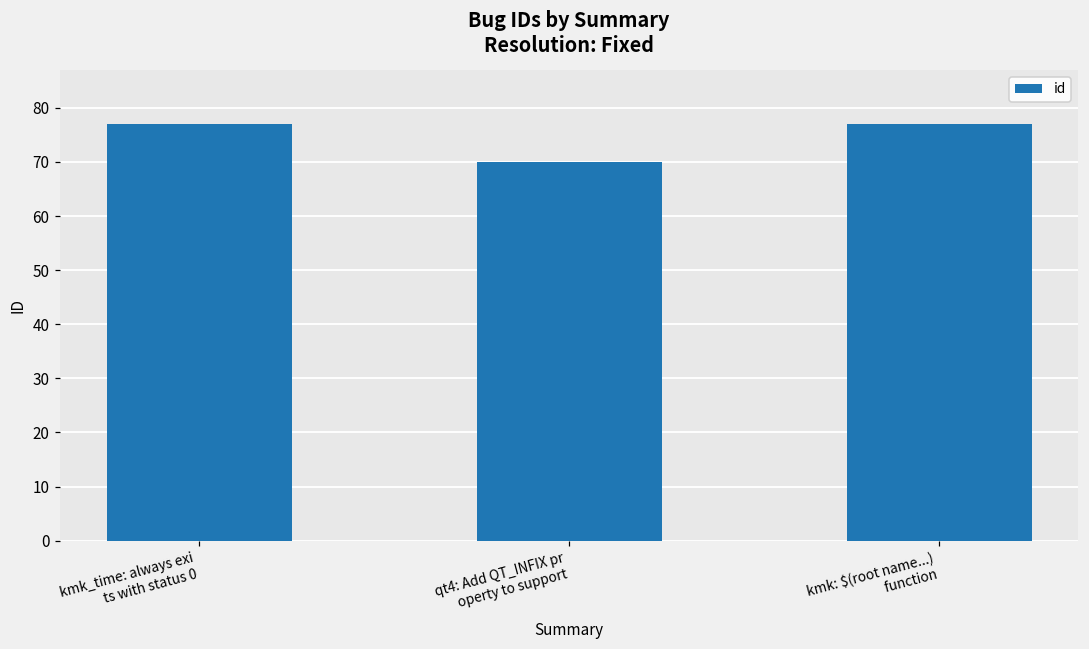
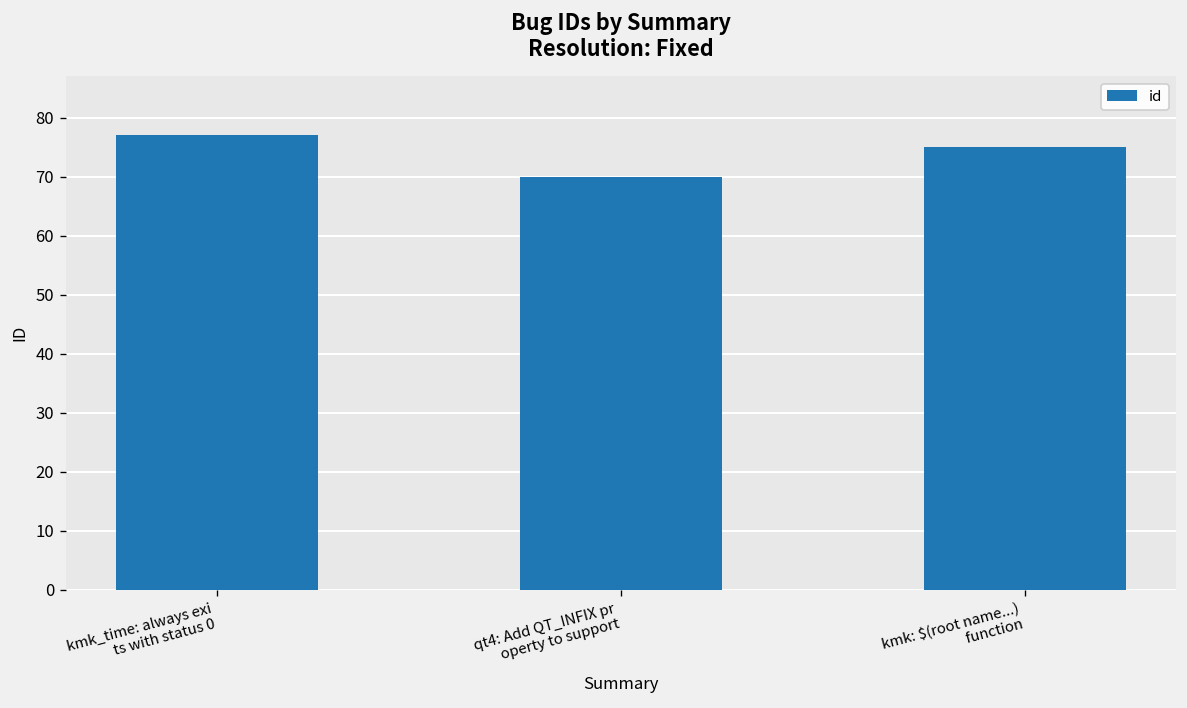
  {
    "kmk_time: always exi ts with status 0": 77,
    "qt4: Add QT_INFIX pr operty to support": 70,
-   "kmk: $(root name...) function": 77
+   "kmk: $(root name...) function": 75
  }
